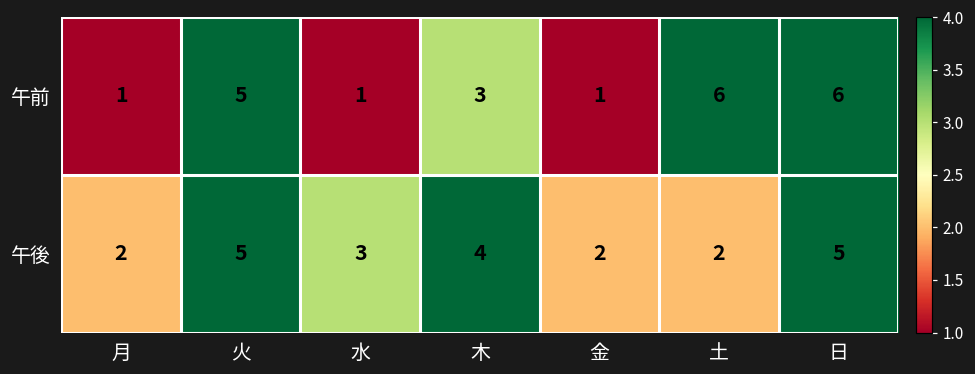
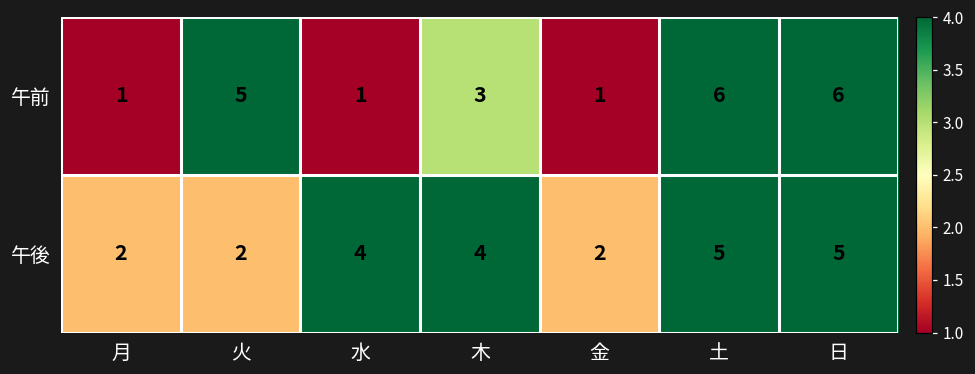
  {
    "午前": {
      "月": 1,
      "火": 5,
      "水": 1,
      "木": 3,
      "金": 1,
      "土": 6,
      "日": 6
    },
    "午後": {
      "月": 2,
-     "火": 5,
-     "水": 3,
+     "火": 2,
+     "水": 4,
      "木": 4,
      "金": 2,
-     "土": 2,
+     "土": 5,
      "日": 5
    }
  }
